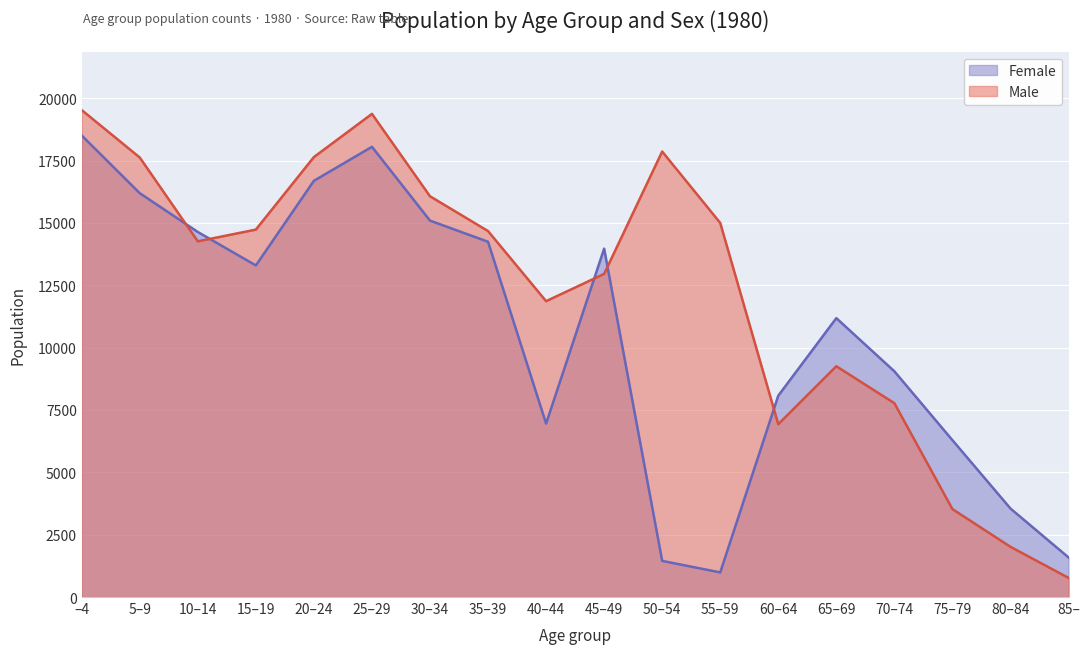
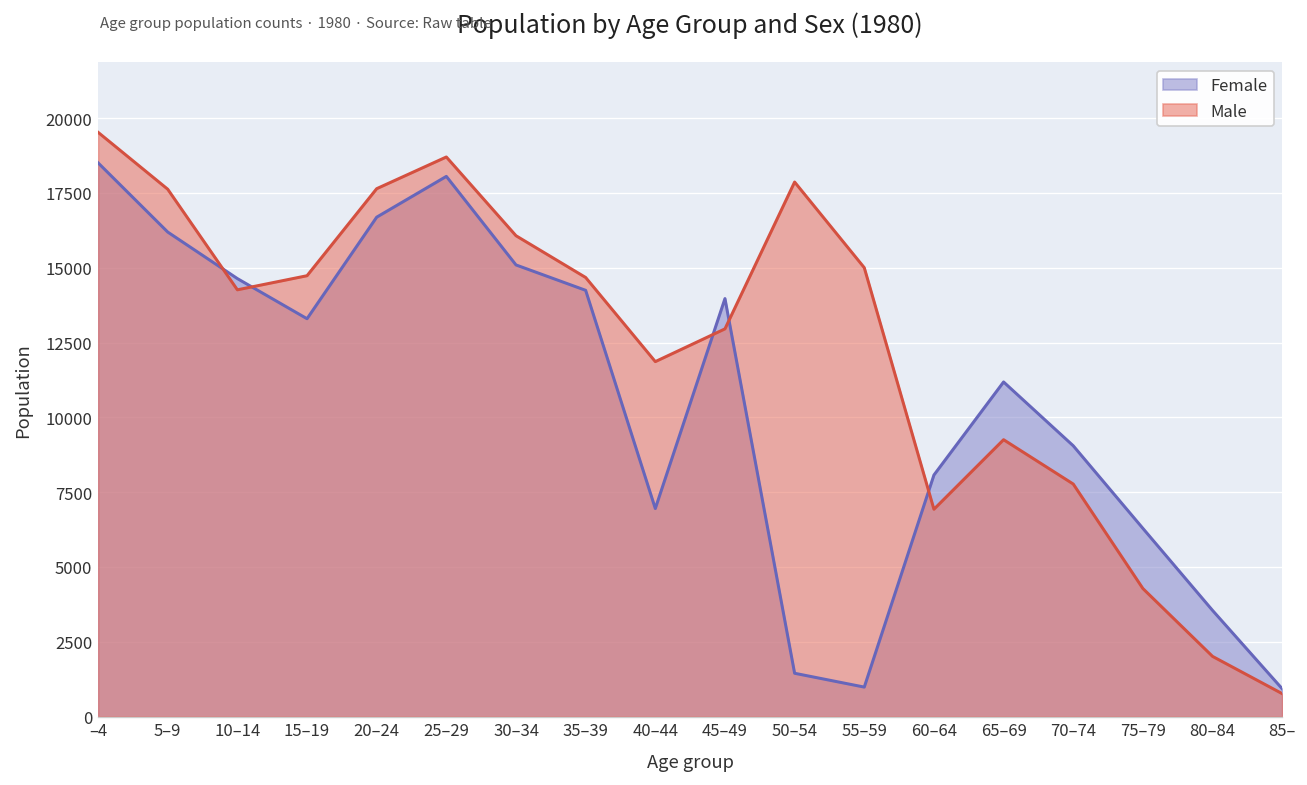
  {
    "Female": {
      "–4": 18500,
      "5–9": 16200,
      "10–14": 14600,
      "15–19": 13300,
      "20–24": 16700,
      "25–29": 18100,
      "30–34": 15100,
      "35–39": 14200,
      "40–44": 7000,
      "45–49": 14000,
      "50–54": 1400,
      "55–59": 1000,
      "60–64": 8100,
      "65–69": 11200,
      "70–74": 9100,
      "75–79": 6300,
      "80–84": 3500,
-     "85–": 1600
+     "85–": 900
    },
    "Male": {
      "–4": 19500,
      "5–9": 17600,
      "10–14": 14300,
      "15–19": 14700,
      "20–24": 17600,
-     "25–29": 19400,
+     "25–29": 18700,
      "30–34": 16100,
      "35–39": 14700,
      "40–44": 11900,
      "45–49": 13000,
      "50–54": 17900,
      "55–59": 15000,
      "60–64": 6900,
      "65–69": 9300,
      "70–74": 7800,
-     "75–79": 3500,
+     "75–79": 4300,
      "80–84": 2000,
      "85–": 800
    }
  }
